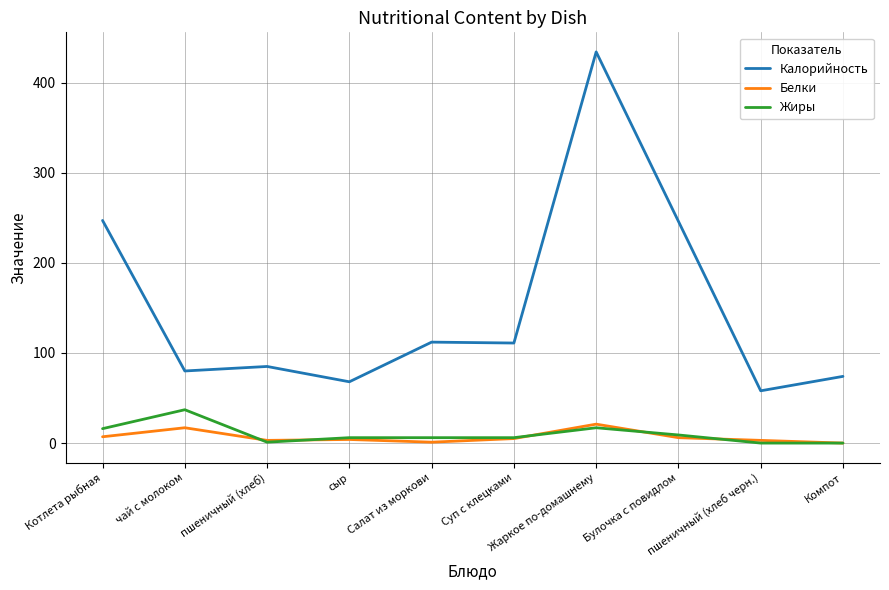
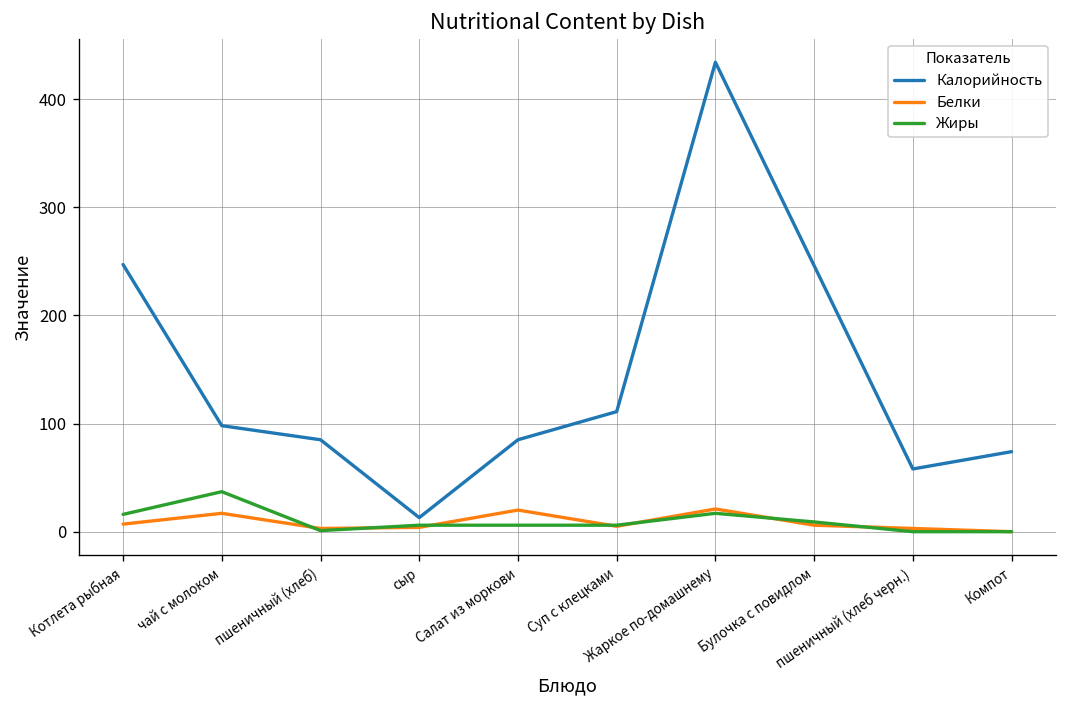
  {
    "Калорийность": {
      "Котлета рыбная": 250,
-     "чай с молоком": 80,
+     "чай с молоком": 100,
      "пшеничный (хлеб)": 90,
-     "сыр": 70,
-     "Салат из моркови": 110,
+     "сыр": 10,
+     "Салат из моркови": 90,
      "Суп с клецками": 110,
      "Жаркое по-домашнему": 430,
      "Булочка с повидлом": 250,
      "пшеничный (хлеб черн.)": 60,
      "Компот": 70
    },
    "Белки": {
      "Котлета рыбная": 10,
      "чай с молоком": 20,
-     "Салат из моркови": 0,
+     "Салат из моркови": 20,
      "Жаркое по-домашнему": 20,
      "Булочка с повидлом": 10,
      "пшеничный (хлеб черн.)": 0
    },
    "Жиры": {
      "Котлета рыбная": 20,
      "чай с молоком": 40,
      "Салат из моркови": 10,
      "Жаркое по-домашнему": 20,
      "Булочка с повидлом": 10,
      "пшеничный (хлеб черн.)": 0
    }
  }
